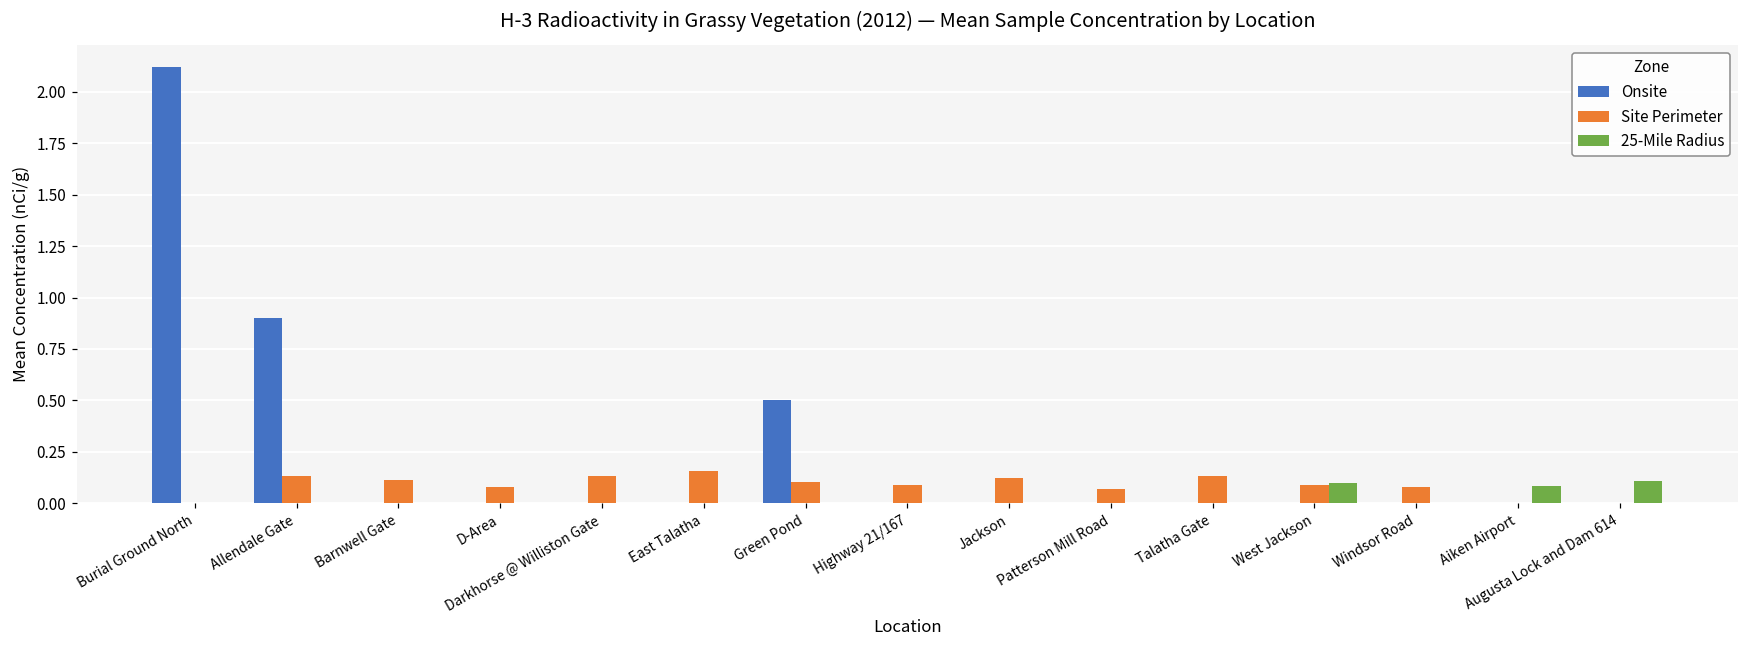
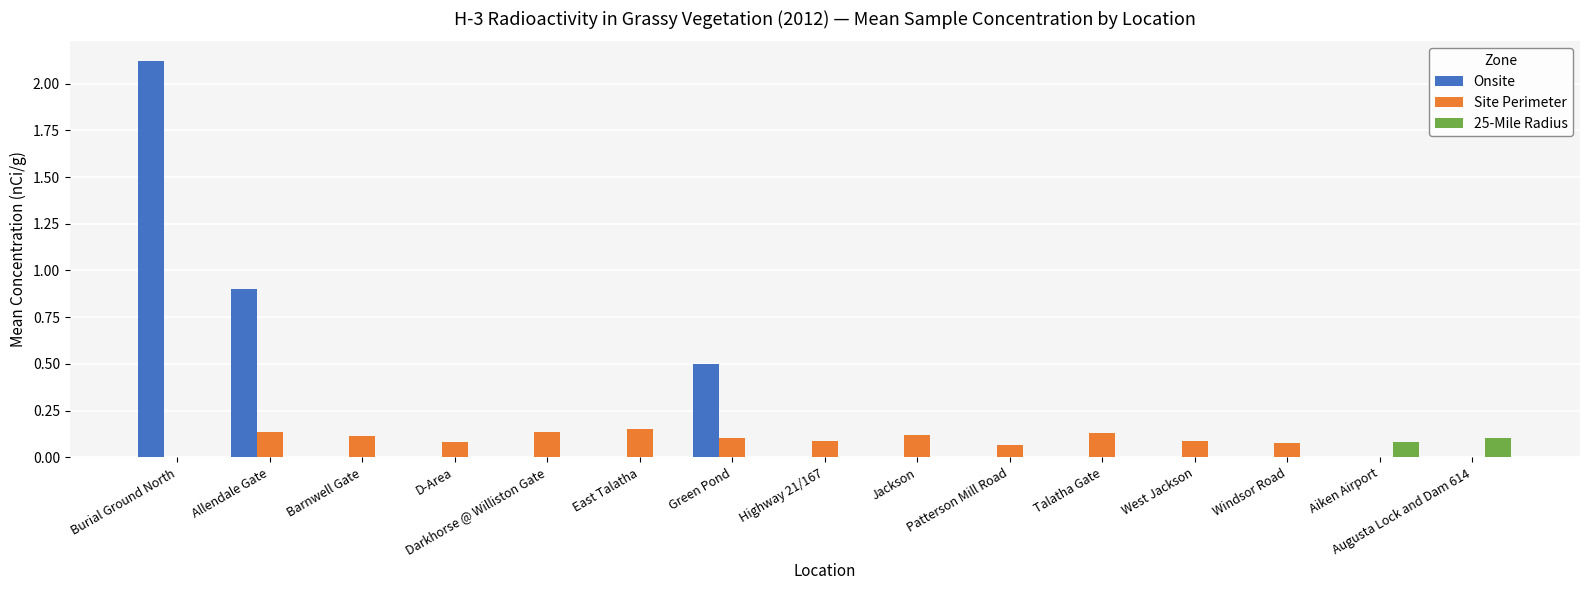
  {
    "Onsite": {
      "Burial Ground North": 2.12,
      "Allendale Gate": 0.9,
      "Barnwell Gate": 0.0,
      "D-Area": 0.0,
      "Darkhorse @ Williston Gate": 0.0,
      "East Talatha": 0.0,
      "Green Pond": 0.5,
      "Highway 21/167": 0.0,
      "Jackson": 0.0,
      "Patterson Mill Road": 0.0,
      "Talatha Gate": 0.0,
      "West Jackson": 0.0,
      "Windsor Road": 0.0,
      "Aiken Airport": 0.0,
      "Augusta Lock and Dam 614": 0.0
    },
    "Site Perimeter": {
      "Burial Ground North": 0.0,
      "Allendale Gate": 0.13,
      "Barnwell Gate": 0.11,
      "D-Area": 0.08,
      "Darkhorse @ Williston Gate": 0.13,
      "East Talatha": 0.15,
      "Green Pond": 0.1,
      "Highway 21/167": 0.1,
      "Jackson": 0.12,
      "Patterson Mill Road": 0.07,
      "Talatha Gate": 0.13,
      "West Jackson": 0.1,
      "Windsor Road": 0.08,
      "Aiken Airport": 0.0,
      "Augusta Lock and Dam 614": 0.0
    },
    "25-Mile Radius": {
      "Burial Ground North": 0.0,
      "Allendale Gate": 0.0,
      "Barnwell Gate": 0.0,
      "D-Area": 0.0,
      "Darkhorse @ Williston Gate": 0.0,
      "East Talatha": 0.0,
      "Green Pond": 0.0,
      "Highway 21/167": 0.0,
      "Jackson": 0.0,
      "Patterson Mill Road": 0.0,
      "Talatha Gate": 0.0,
-     "West Jackson": 0.1,
+     "West Jackson": 0.0,
      "Windsor Road": 0.0,
      "Aiken Airport": 0.08,
      "Augusta Lock and Dam 614": 0.1
    }
  }
